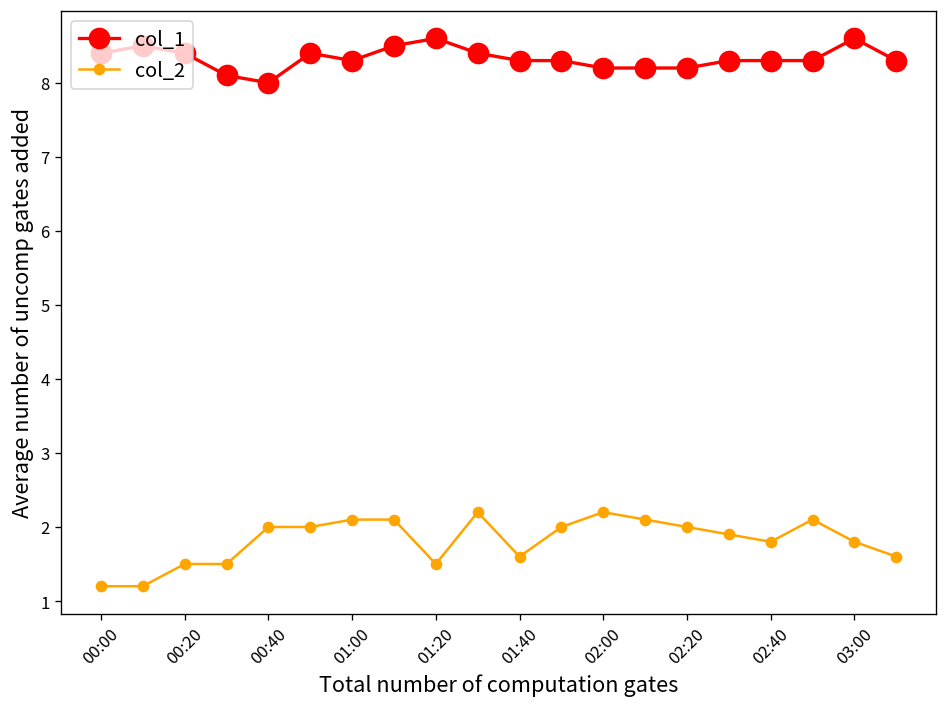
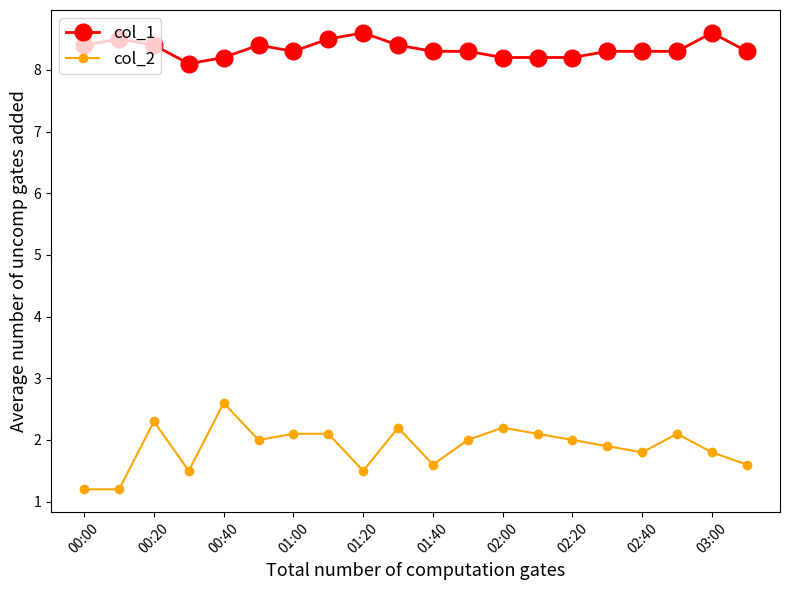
  {
    "col_1": {
-     "00:40": 8.0,
+     "00:40": 8.2,
      "01:00": 8.3,
      "01:20": 8.6,
      "01:40": 8.3,
      "02:00": 8.2,
      "02:20": 8.2,
      "02:40": 8.3,
      "03:00": 8.6
    },
    "col_2": {
      "00:00": 1.2,
-     "00:20": 1.5,
-     "00:40": 2.0,
+     "00:20": 2.3,
+     "00:40": 2.6,
      "01:00": 2.1,
      "01:20": 1.5,
      "01:40": 1.6,
      "02:00": 2.2,
      "02:20": 2.0,
      "02:40": 1.8,
      "03:00": 1.8
    }
  }
